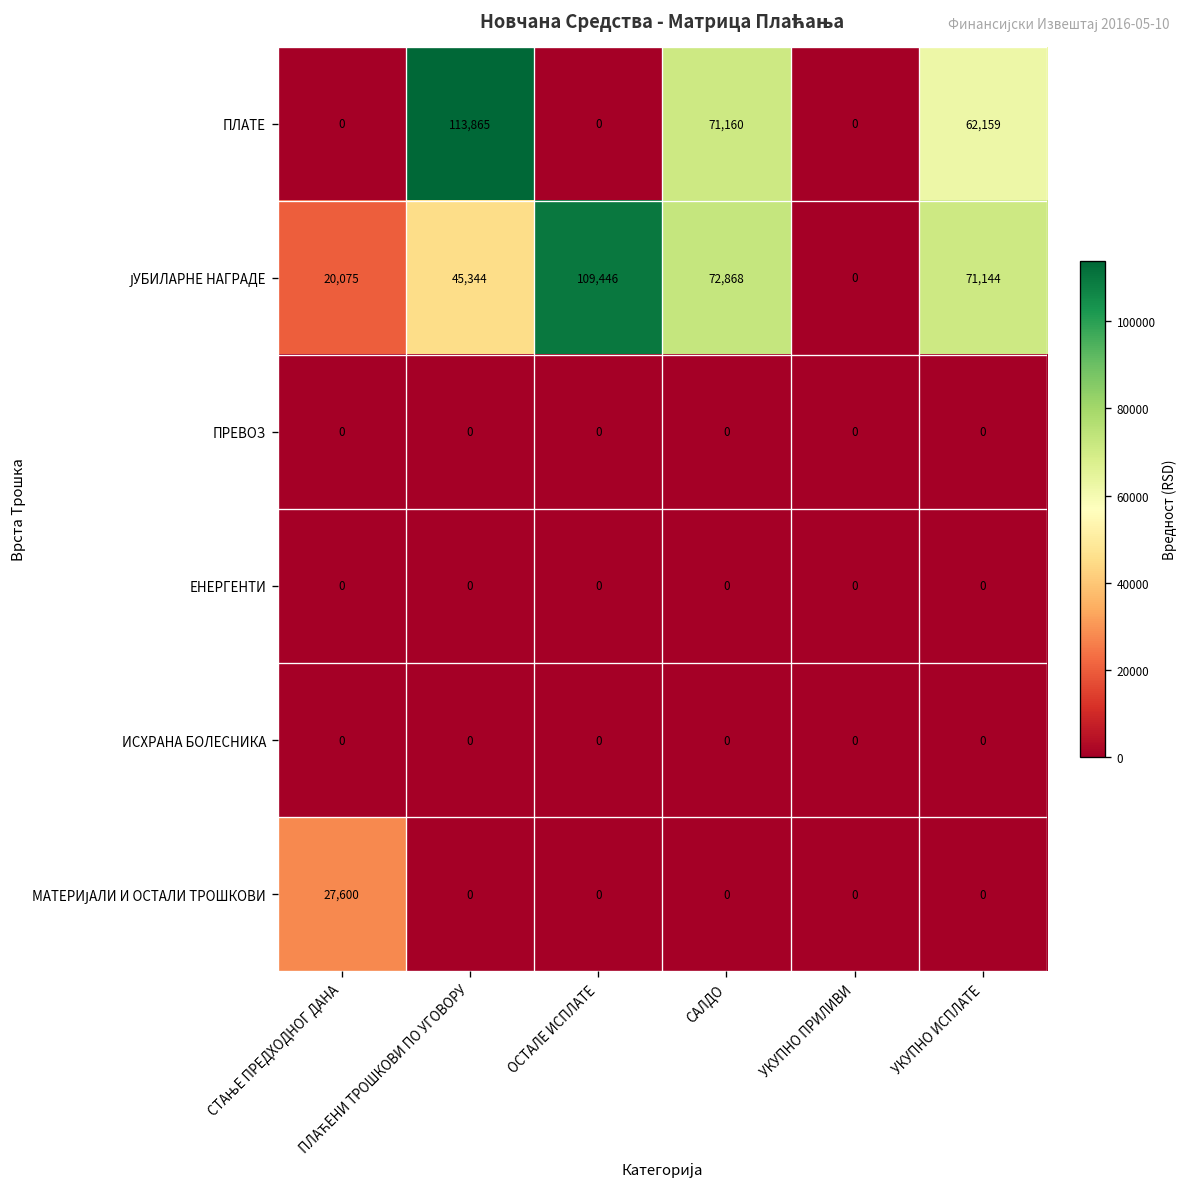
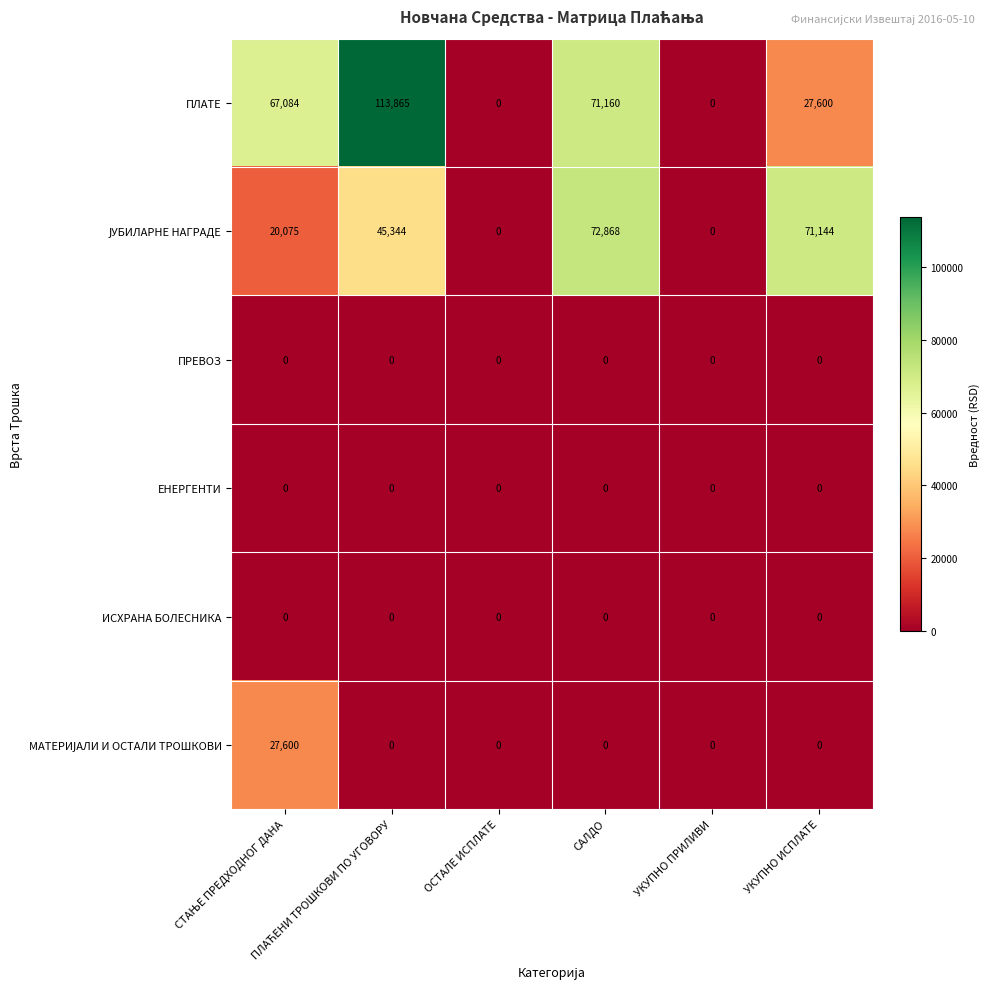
  {
    "ПЛАТЕ": {
-     "СТАЊЕ ПРЕДХОДНОГ ДАНА": "0",
+     "СТАЊЕ ПРЕДХОДНОГ ДАНА": "67,084",
      "ПЛАЋЕНИ ТРОШКОВИ ПО УГОВОРУ": "113,865",
      "ОСТАЛЕ ИСПЛАТЕ": "0",
      "САЛДО": "71,160",
      "УКУПНО ПРИЛИВИ": "0",
-     "УКУПНО ИСПЛАТЕ": "62,159"
+     "УКУПНО ИСПЛАТЕ": "27,600"
    },
    "ЈУБИЛАРНЕ НАГРАДЕ": {
      "СТАЊЕ ПРЕДХОДНОГ ДАНА": "20,075",
      "ПЛАЋЕНИ ТРОШКОВИ ПО УГОВОРУ": "45,344",
-     "ОСТАЛЕ ИСПЛАТЕ": "109,446",
+     "ОСТАЛЕ ИСПЛАТЕ": "0",
      "САЛДО": "72,868",
      "УКУПНО ПРИЛИВИ": "0",
      "УКУПНО ИСПЛАТЕ": "71,144"
    },
    "ПРЕВОЗ": {
      "СТАЊЕ ПРЕДХОДНОГ ДАНА": "0",
      "ПЛАЋЕНИ ТРОШКОВИ ПО УГОВОРУ": "0",
      "ОСТАЛЕ ИСПЛАТЕ": "0",
      "САЛДО": "0",
      "УКУПНО ПРИЛИВИ": "0",
      "УКУПНО ИСПЛАТЕ": "0"
    },
    "ЕНЕРГЕНТИ": {
      "СТАЊЕ ПРЕДХОДНОГ ДАНА": "0",
      "ПЛАЋЕНИ ТРОШКОВИ ПО УГОВОРУ": "0",
      "ОСТАЛЕ ИСПЛАТЕ": "0",
      "САЛДО": "0",
      "УКУПНО ПРИЛИВИ": "0",
      "УКУПНО ИСПЛАТЕ": "0"
    },
    "ИСХРАНА БОЛЕСНИКА": {
      "СТАЊЕ ПРЕДХОДНОГ ДАНА": "0",
      "ПЛАЋЕНИ ТРОШКОВИ ПО УГОВОРУ": "0",
      "ОСТАЛЕ ИСПЛАТЕ": "0",
      "САЛДО": "0",
      "УКУПНО ПРИЛИВИ": "0",
      "УКУПНО ИСПЛАТЕ": "0"
    },
    "МАТЕРИЈАЛИ И ОСТАЛИ ТРОШКОВИ": {
      "СТАЊЕ ПРЕДХОДНОГ ДАНА": "27,600",
      "ПЛАЋЕНИ ТРОШКОВИ ПО УГОВОРУ": "0",
      "ОСТАЛЕ ИСПЛАТЕ": "0",
      "САЛДО": "0",
      "УКУПНО ПРИЛИВИ": "0",
      "УКУПНО ИСПЛАТЕ": "0"
    }
  }
